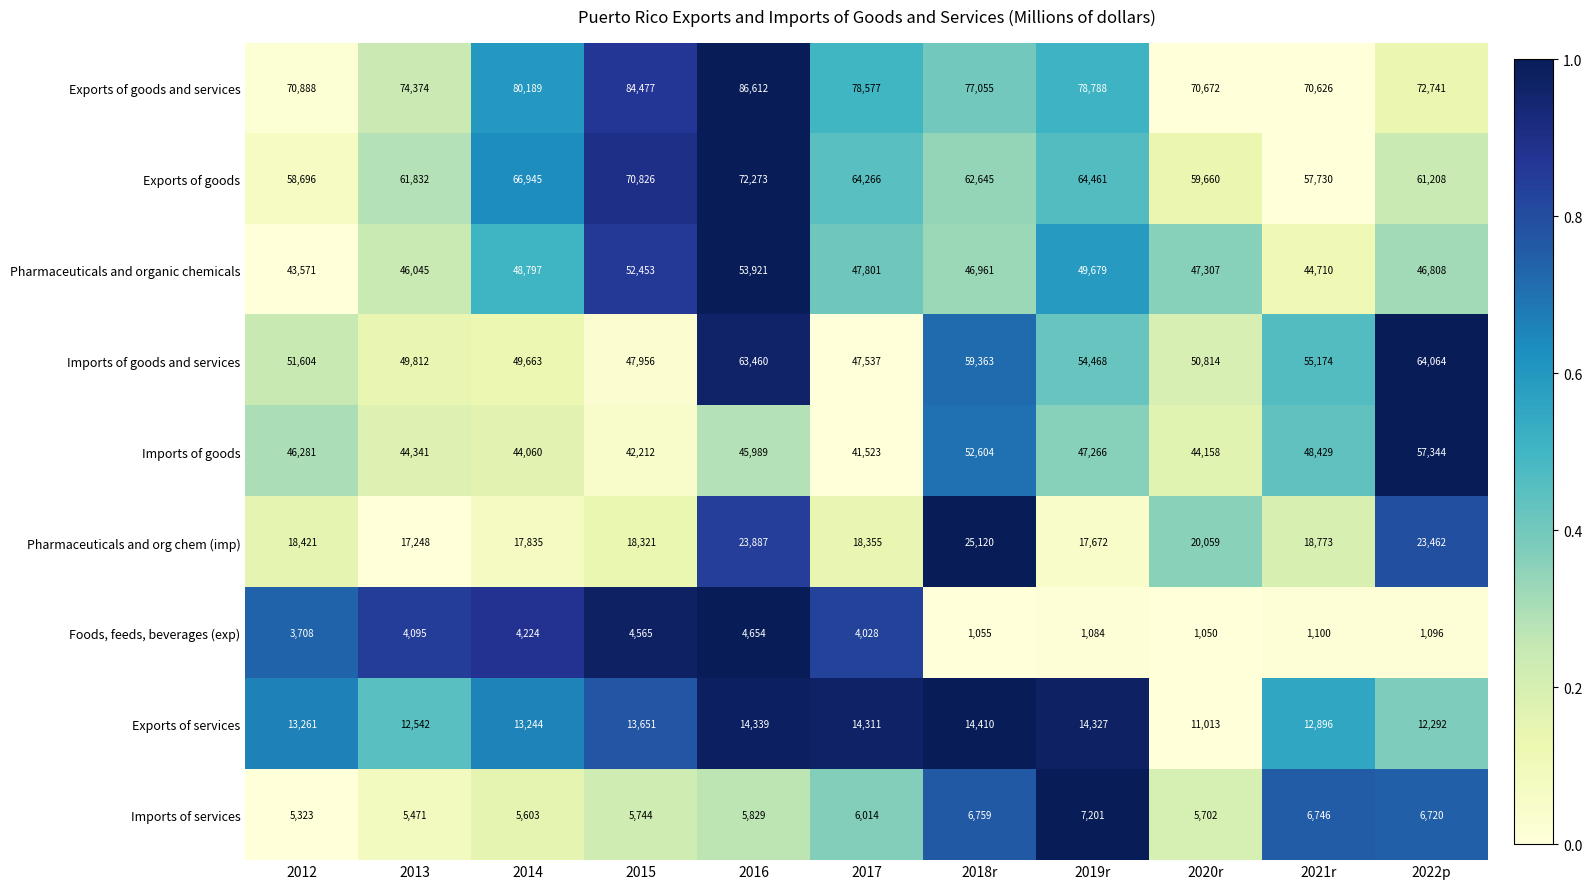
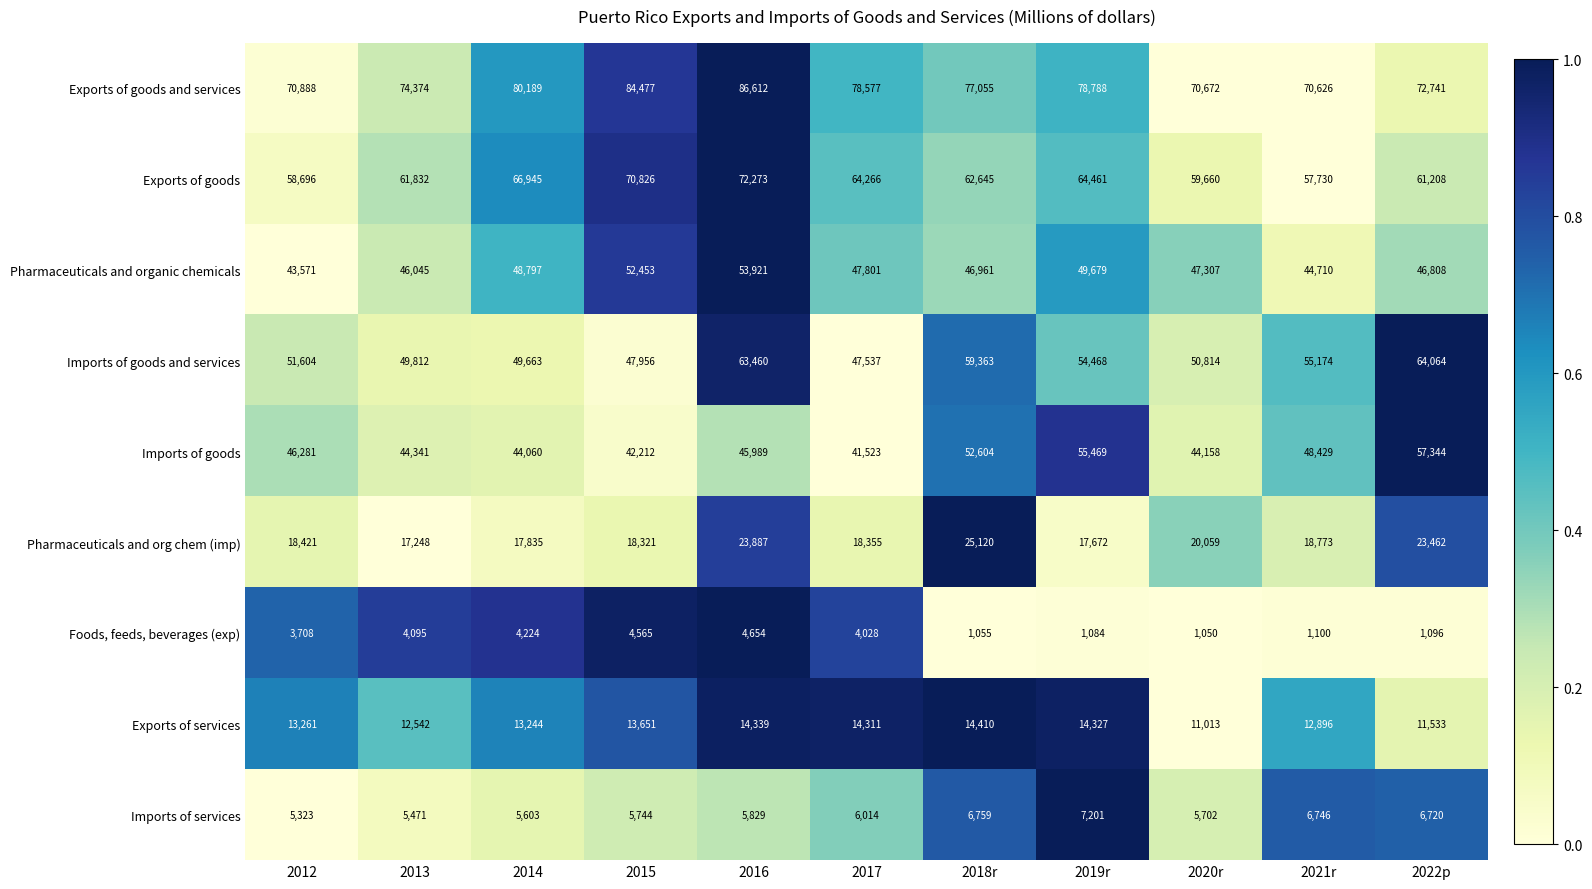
  {
    "Exports of goods and services": {
      "2012": "70,888",
      "2013": "74,374",
      "2014": "80,189",
      "2015": "84,477",
      "2016": "86,612",
      "2017": "78,577",
      "2018r": "77,055",
      "2019r": "78,788",
      "2020r": "70,672",
      "2021r": "70,626",
      "2022p": "72,741"
    },
    "Exports of goods": {
      "2012": "58,696",
      "2013": "61,832",
      "2014": "66,945",
      "2015": "70,826",
      "2016": "72,273",
      "2017": "64,266",
      "2018r": "62,645",
      "2019r": "64,461",
      "2020r": "59,660",
      "2021r": "57,730",
      "2022p": "61,208"
    },
    "Pharmaceuticals and organic chemicals": {
      "2012": "43,571",
      "2013": "46,045",
      "2014": "48,797",
      "2015": "52,453",
      "2016": "53,921",
      "2017": "47,801",
      "2018r": "46,961",
      "2019r": "49,679",
      "2020r": "47,307",
      "2021r": "44,710",
      "2022p": "46,808"
    },
    "Imports of goods and services": {
      "2012": "51,604",
      "2013": "49,812",
      "2014": "49,663",
      "2015": "47,956",
      "2016": "63,460",
      "2017": "47,537",
      "2018r": "59,363",
      "2019r": "54,468",
      "2020r": "50,814",
      "2021r": "55,174",
      "2022p": "64,064"
    },
    "Imports of goods": {
      "2012": "46,281",
      "2013": "44,341",
      "2014": "44,060",
      "2015": "42,212",
      "2016": "45,989",
      "2017": "41,523",
      "2018r": "52,604",
-     "2019r": "47,266",
+     "2019r": "55,469",
      "2020r": "44,158",
      "2021r": "48,429",
      "2022p": "57,344"
    },
    "Pharmaceuticals and org chem (imp)": {
      "2012": "18,421",
      "2013": "17,248",
      "2014": "17,835",
      "2015": "18,321",
      "2016": "23,887",
      "2017": "18,355",
      "2018r": "25,120",
      "2019r": "17,672",
      "2020r": "20,059",
      "2021r": "18,773",
      "2022p": "23,462"
    },
    "Foods, feeds, beverages (exp)": {
      "2012": "3,708",
      "2013": "4,095",
      "2014": "4,224",
      "2015": "4,565",
      "2016": "4,654",
      "2017": "4,028",
      "2018r": "1,055",
      "2019r": "1,084",
      "2020r": "1,050",
      "2021r": "1,100",
      "2022p": "1,096"
    },
    "Exports of services": {
      "2012": "13,261",
      "2013": "12,542",
      "2014": "13,244",
      "2015": "13,651",
      "2016": "14,339",
      "2017": "14,311",
      "2018r": "14,410",
      "2019r": "14,327",
      "2020r": "11,013",
      "2021r": "12,896",
-     "2022p": "12,292"
+     "2022p": "11,533"
    },
    "Imports of services": {
      "2012": "5,323",
      "2013": "5,471",
      "2014": "5,603",
      "2015": "5,744",
      "2016": "5,829",
      "2017": "6,014",
      "2018r": "6,759",
      "2019r": "7,201",
      "2020r": "5,702",
      "2021r": "6,746",
      "2022p": "6,720"
    }
  }
